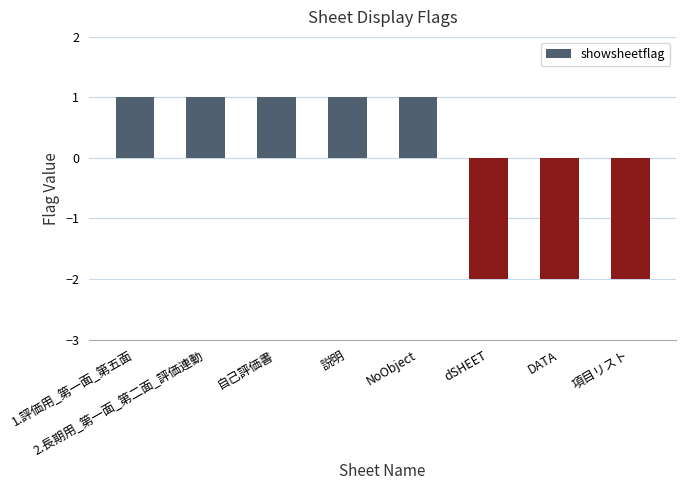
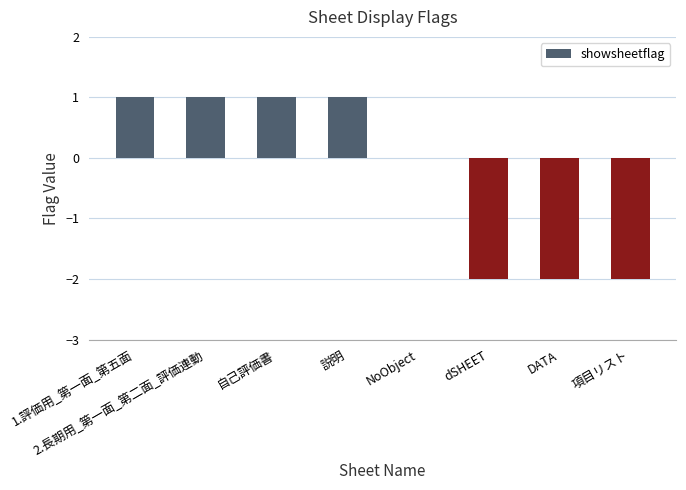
  {
    "1.評価用_第一面_第五面": 1,
    "2.長期用_第一面_第二面_評価連動": 1,
    "自己評価書": 1,
    "説明": 1,
-   "NoObject": 1,
+   "NoObject": 0,
    "dSHEET": -2,
    "DATA": -2,
    "項目リスト": -2
  }
